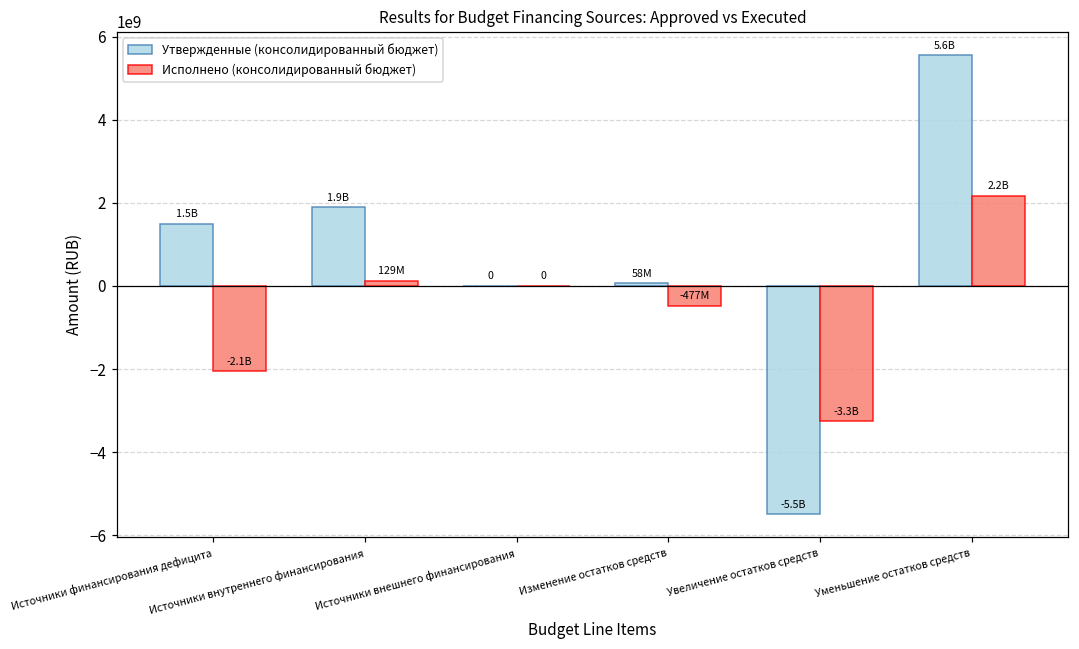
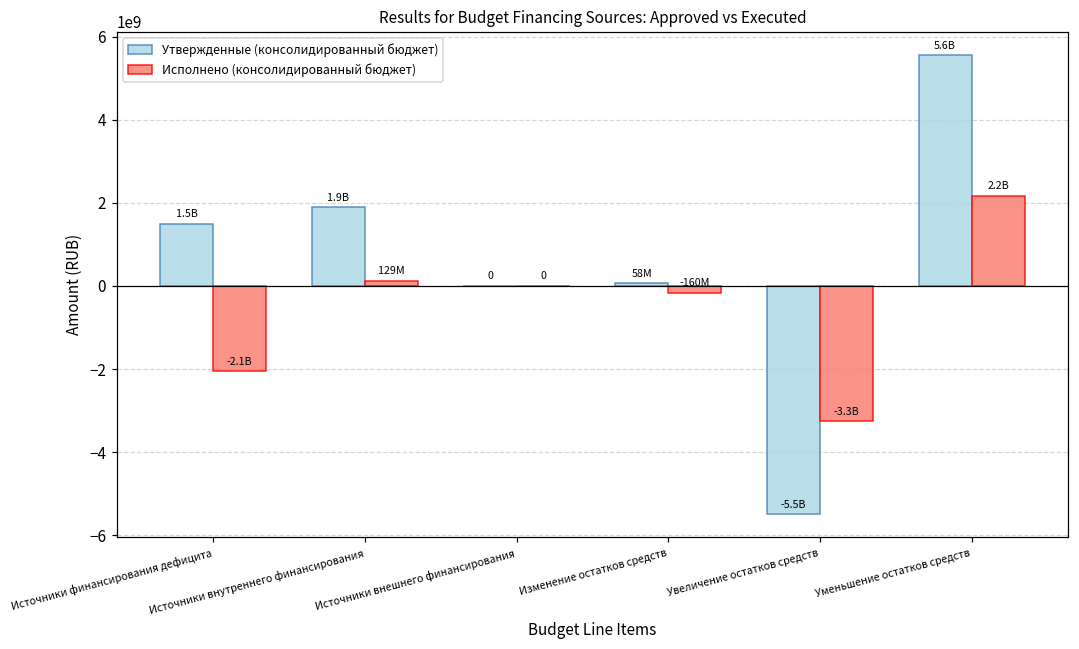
  {
    "Утвержденные (консолидированный бюджет)": {
      "Источники финансирования дефицита": "1.5B",
      "Источники внутреннего финансирования": "1.9B",
      "Источники внешнего финансирования": "0",
      "Изменение остатков средств": "58M",
      "Увеличение остатков средств": "-5.5B",
      "Уменьшение остатков средств": "5.6B"
    },
    "Исполнено (консолидированный бюджет)": {
      "Источники финансирования дефицита": "-2.1B",
      "Источники внутреннего финансирования": "129M",
      "Источники внешнего финансирования": "0",
-     "Изменение остатков средств": "-477M",
+     "Изменение остатков средств": "-160M",
      "Увеличение остатков средств": "-3.3B",
      "Уменьшение остатков средств": "2.2B"
    }
  }
